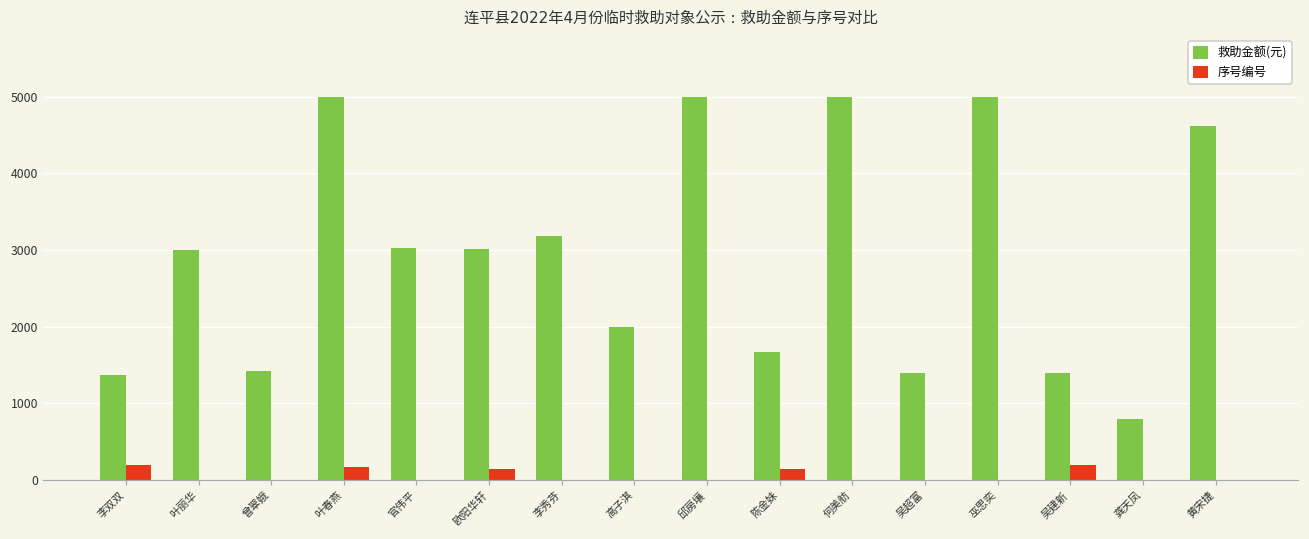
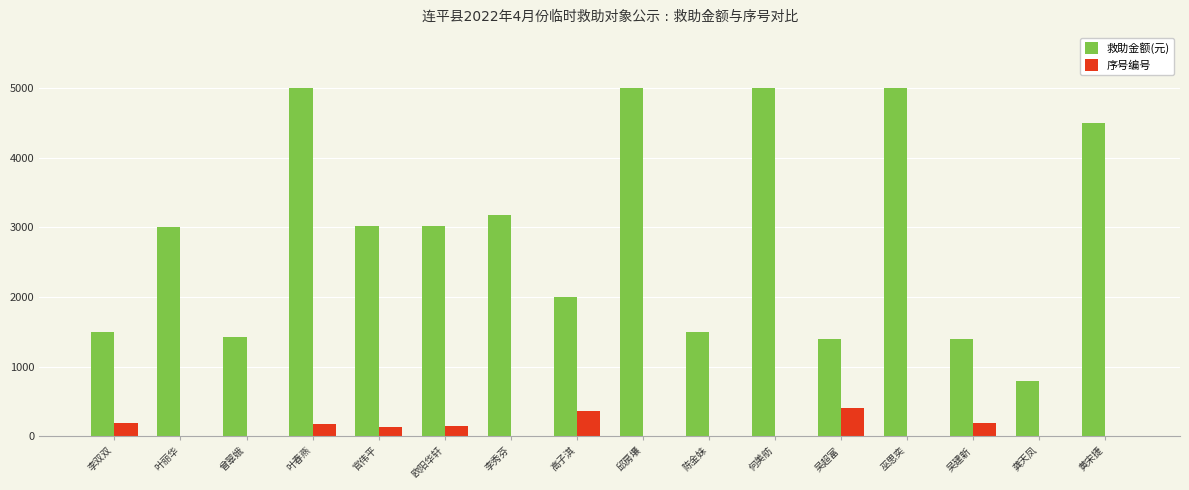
  {
    "救助金额(元)": {
-     "李双双": 1400,
+     "李双双": 1500,
      "叶丽华": 3000,
      "曾翠娥": 1400,
      "叶春燕": 5000,
      "官伟平": 3000,
      "欧阳华轩": 3000,
      "李秀芬": 3200,
      "高子淇": 2000,
      "邱房壤": 5000,
-     "陈金妹": 1700,
+     "陈金妹": 1500,
      "何美舫": 5000,
      "吴超富": 1400,
      "巫思奕": 5000,
      "吴建新": 1400,
      "龚天凤": 800,
-     "黄宋捷": 4600
+     "黄宋捷": 4500
    },
    "序号编号": {
      "李双双": 200,
      "叶春燕": 200,
-     "官伟平": 0,
+     "官伟平": 100,
      "欧阳华轩": 100,
-     "高子淇": 0,
-     "陈金妹": 100,
-     "吴超富": 0,
+     "高子淇": 400,
+     "陈金妹": 0,
+     "吴超富": 400,
      "吴建新": 200
    }
  }
